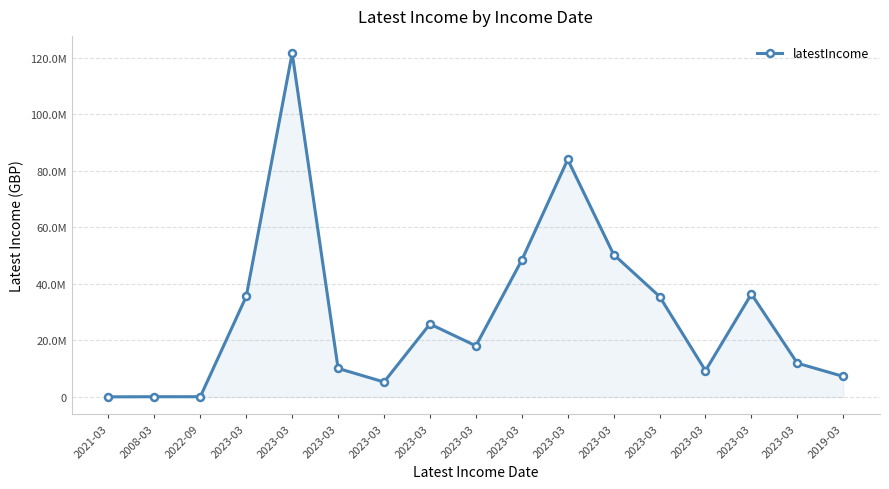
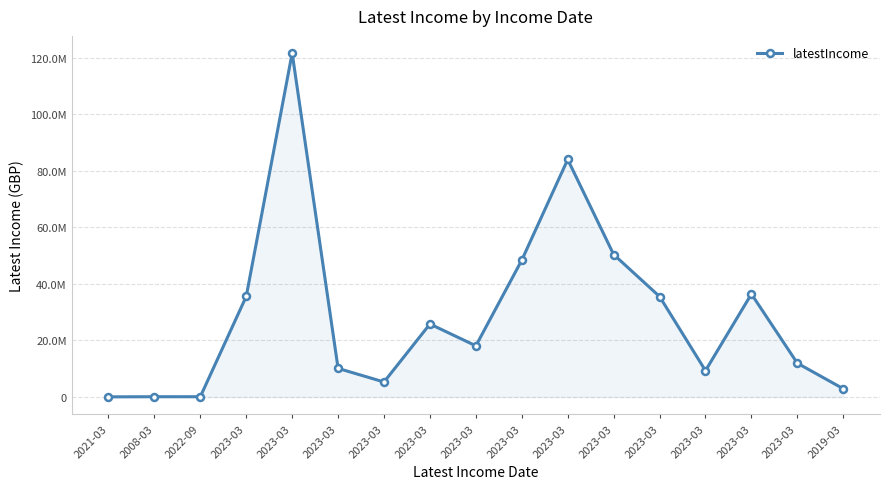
  {
    "2021-03": 0,
    "2008-03": 0,
    "2022-09": 0,
-   "2019-03": 7000000
+   "2019-03": 3000000
  }
